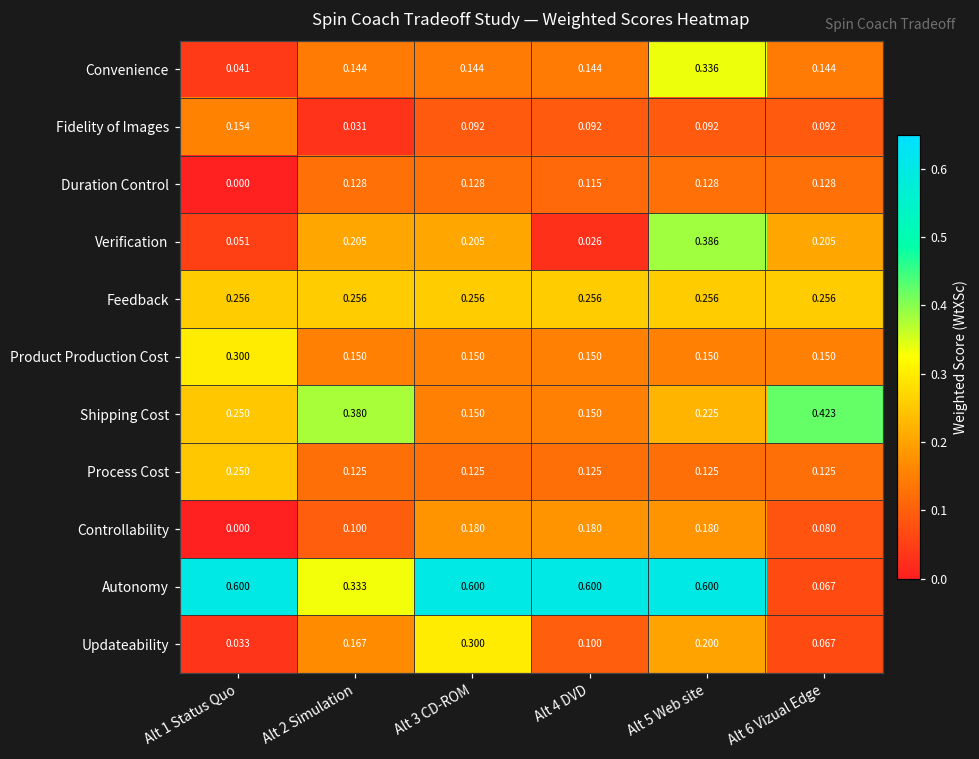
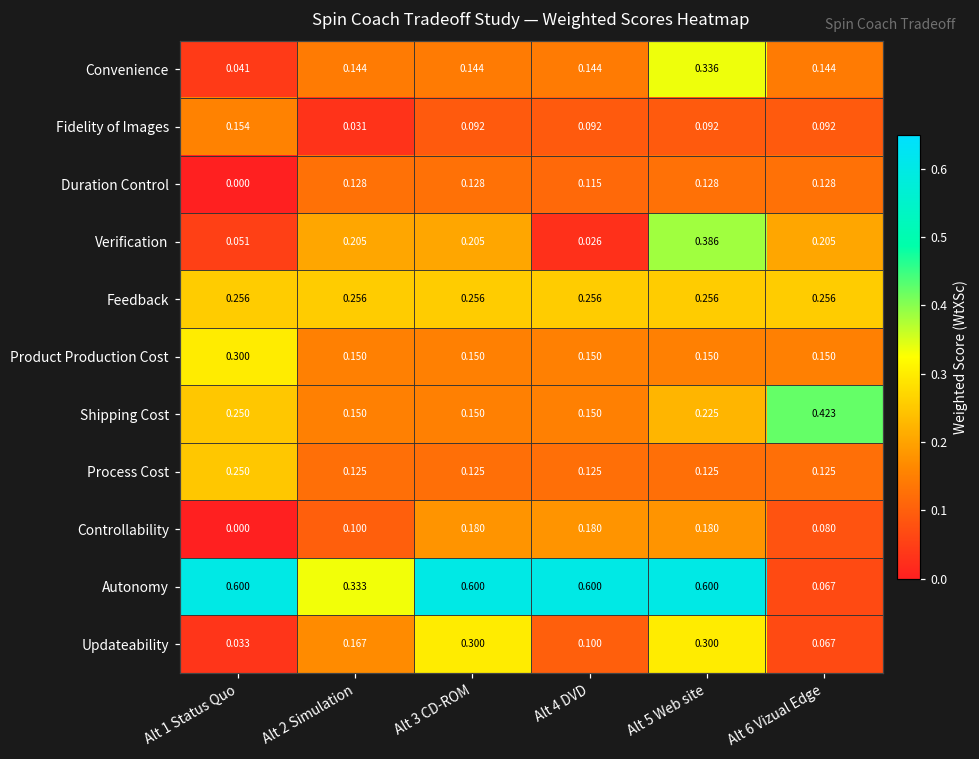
  {
    "Convenience": {
      "Alt 1 Status Quo": 0.041,
      "Alt 2 Simulation": 0.144,
      "Alt 3 CD-ROM": 0.144,
      "Alt 4 DVD": 0.144,
      "Alt 5 Web site": 0.336,
      "Alt 6 Vizual Edge": 0.144
    },
    "Fidelity of Images": {
      "Alt 1 Status Quo": 0.154,
      "Alt 2 Simulation": 0.031,
      "Alt 3 CD-ROM": 0.092,
      "Alt 4 DVD": 0.092,
      "Alt 5 Web site": 0.092,
      "Alt 6 Vizual Edge": 0.092
    },
    "Duration Control": {
      "Alt 1 Status Quo": 0.000,
      "Alt 2 Simulation": 0.128,
      "Alt 3 CD-ROM": 0.128,
      "Alt 4 DVD": 0.115,
      "Alt 5 Web site": 0.128,
      "Alt 6 Vizual Edge": 0.128
    },
    "Verification": {
      "Alt 1 Status Quo": 0.051,
      "Alt 2 Simulation": 0.205,
      "Alt 3 CD-ROM": 0.205,
      "Alt 4 DVD": 0.026,
      "Alt 5 Web site": 0.386,
      "Alt 6 Vizual Edge": 0.205
    },
    "Feedback": {
      "Alt 1 Status Quo": 0.256,
      "Alt 2 Simulation": 0.256,
      "Alt 3 CD-ROM": 0.256,
      "Alt 4 DVD": 0.256,
      "Alt 5 Web site": 0.256,
      "Alt 6 Vizual Edge": 0.256
    },
    "Product Production Cost": {
      "Alt 1 Status Quo": 0.300,
      "Alt 2 Simulation": 0.150,
      "Alt 3 CD-ROM": 0.150,
      "Alt 4 DVD": 0.150,
      "Alt 5 Web site": 0.150,
      "Alt 6 Vizual Edge": 0.150
    },
    "Shipping Cost": {
      "Alt 1 Status Quo": 0.250,
-     "Alt 2 Simulation": 0.380,
+     "Alt 2 Simulation": 0.150,
      "Alt 3 CD-ROM": 0.150,
      "Alt 4 DVD": 0.150,
      "Alt 5 Web site": 0.225,
      "Alt 6 Vizual Edge": 0.423
    },
    "Process Cost": {
      "Alt 1 Status Quo": 0.250,
      "Alt 2 Simulation": 0.125,
      "Alt 3 CD-ROM": 0.125,
      "Alt 4 DVD": 0.125,
      "Alt 5 Web site": 0.125,
      "Alt 6 Vizual Edge": 0.125
    },
    "Controllability": {
      "Alt 1 Status Quo": 0.000,
      "Alt 2 Simulation": 0.100,
      "Alt 3 CD-ROM": 0.180,
      "Alt 4 DVD": 0.180,
      "Alt 5 Web site": 0.180,
      "Alt 6 Vizual Edge": 0.080
    },
    "Autonomy": {
      "Alt 1 Status Quo": 0.600,
      "Alt 2 Simulation": 0.333,
      "Alt 3 CD-ROM": 0.600,
      "Alt 4 DVD": 0.600,
      "Alt 5 Web site": 0.600,
      "Alt 6 Vizual Edge": 0.067
    },
    "Updateability": {
      "Alt 1 Status Quo": 0.033,
      "Alt 2 Simulation": 0.167,
      "Alt 3 CD-ROM": 0.300,
      "Alt 4 DVD": 0.100,
-     "Alt 5 Web site": 0.200,
+     "Alt 5 Web site": 0.300,
      "Alt 6 Vizual Edge": 0.067
    }
  }
